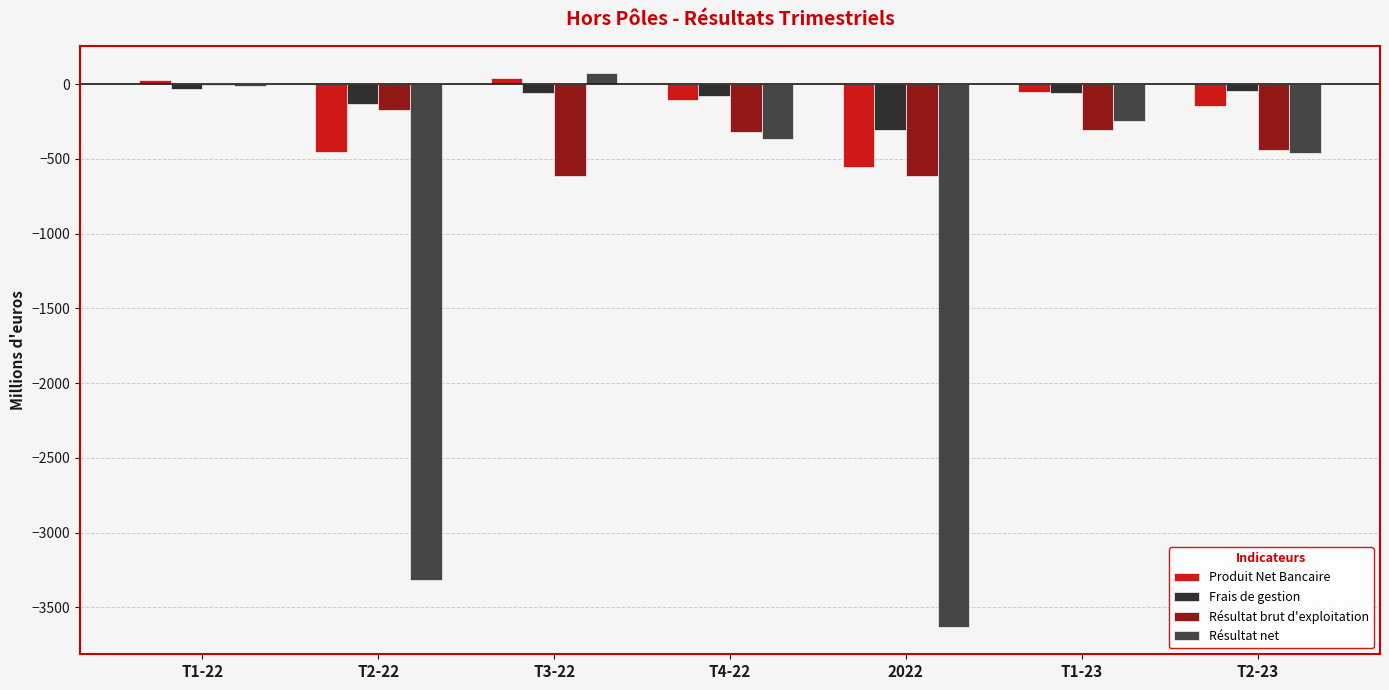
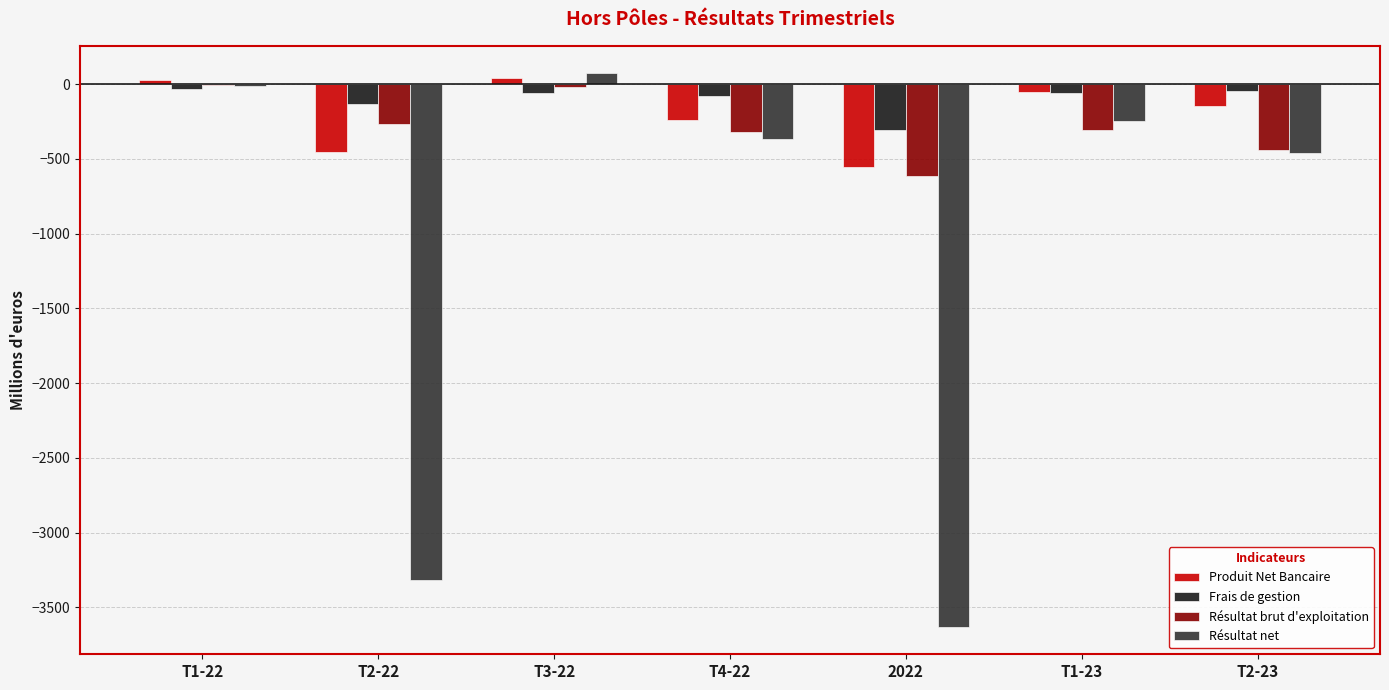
  {
    "Produit Net Bancaire": {
      "T1-22": 30,
      "T2-22": -460,
      "T3-22": 40,
-     "T4-22": -100,
+     "T4-22": -240,
      "2022": -550,
      "T1-23": -50,
      "T2-23": -150
    },
    "Résultat brut d'exploitation": {
-     "T2-22": -170,
-     "T3-22": -620,
+     "T2-22": -270,
+     "T3-22": -20,
      "T4-22": -320,
      "2022": -610,
      "T1-23": -300,
      "T2-23": -440
    }
  }
